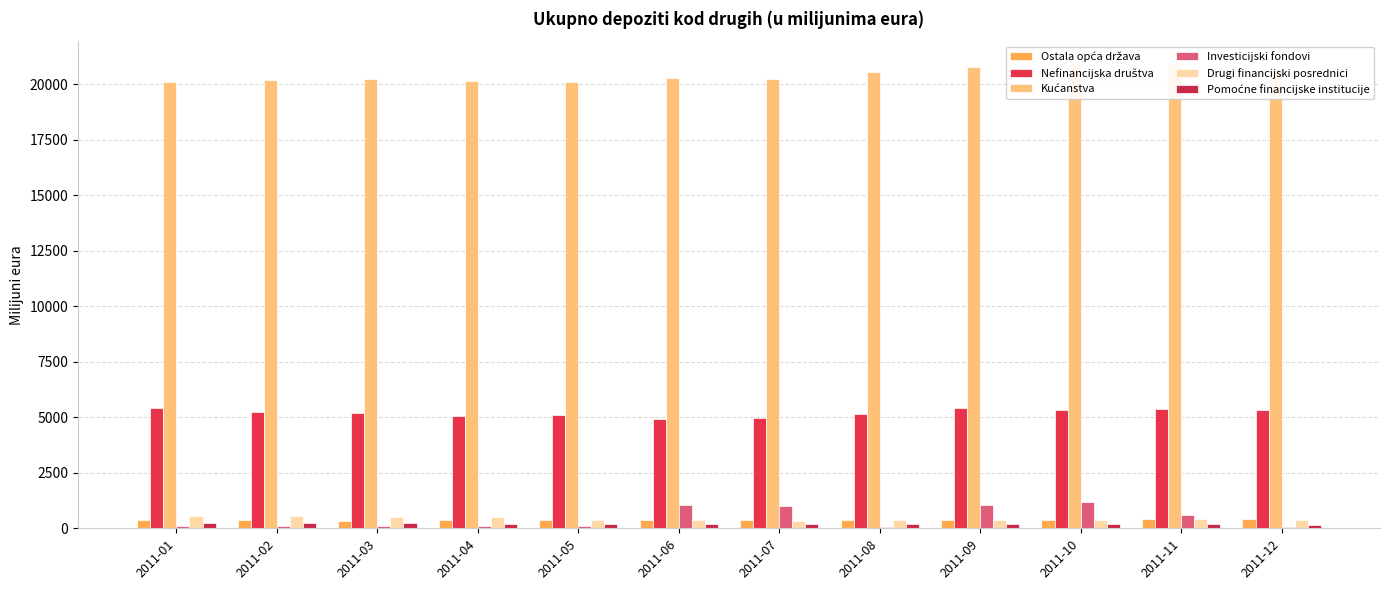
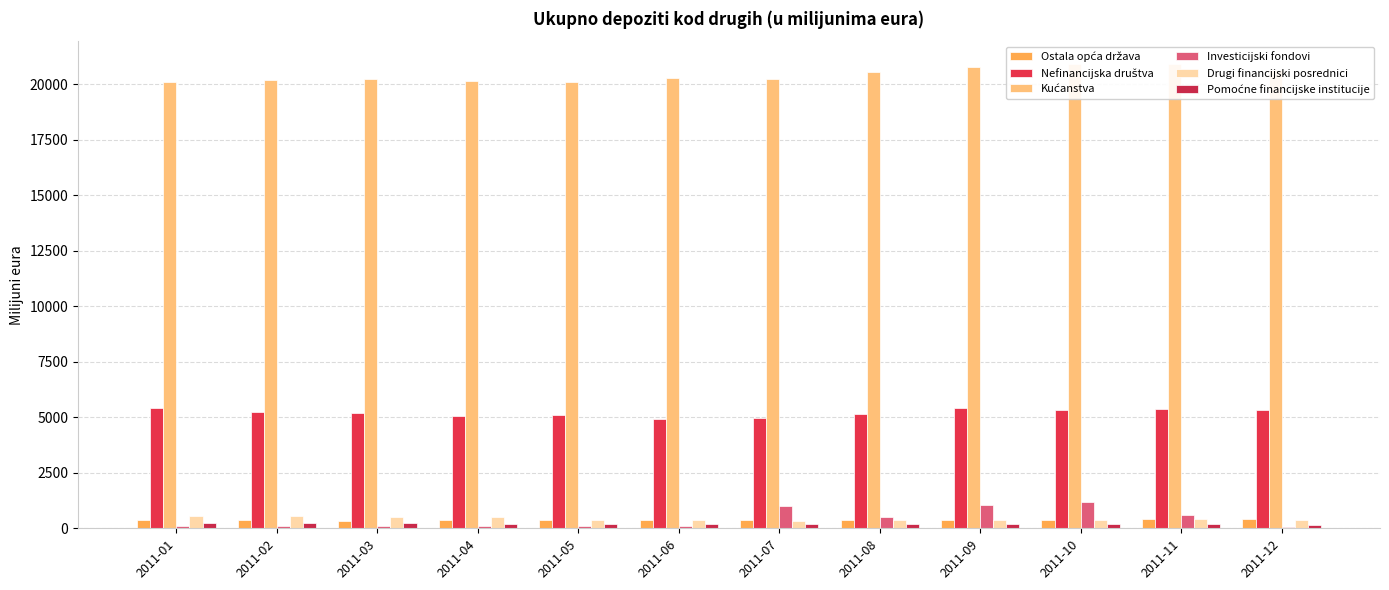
  {
    "Investicijski fondovi": {
-     "2011-06": 1000,
+     "2011-06": 100,
      "2011-07": 1000,
-     "2011-08": 100,
+     "2011-08": 500,
      "2011-09": 1100,
      "2011-10": 1200,
      "2011-11": 600
    }
  }
